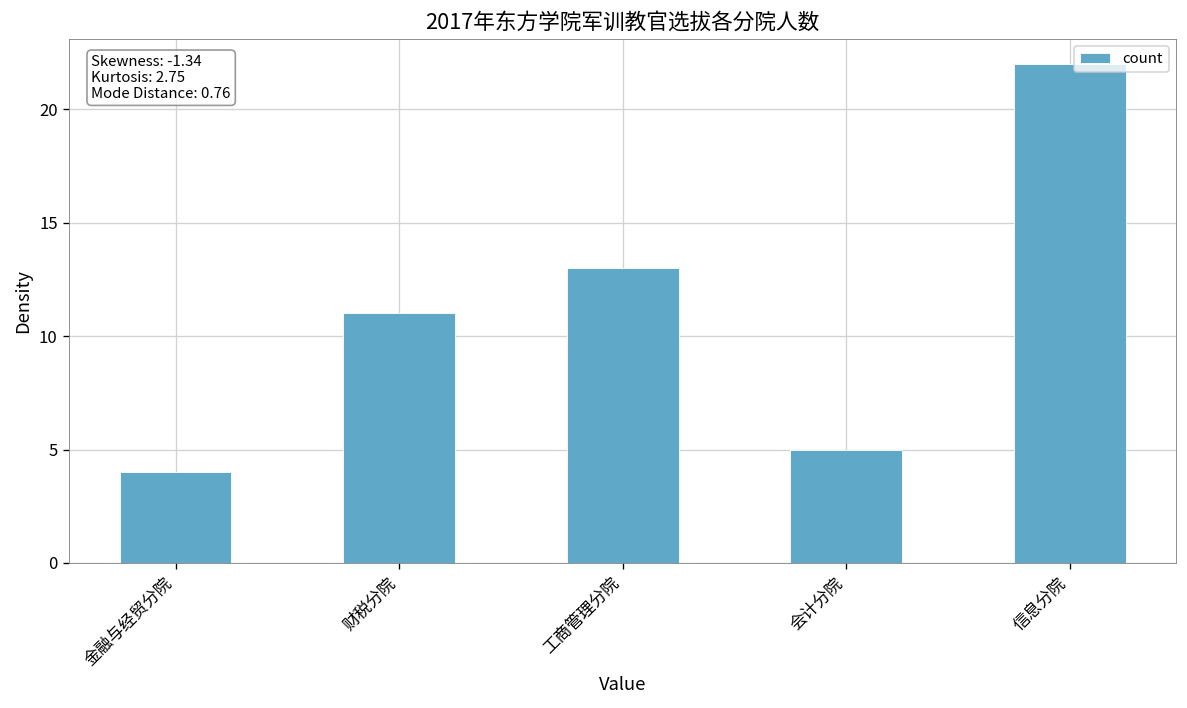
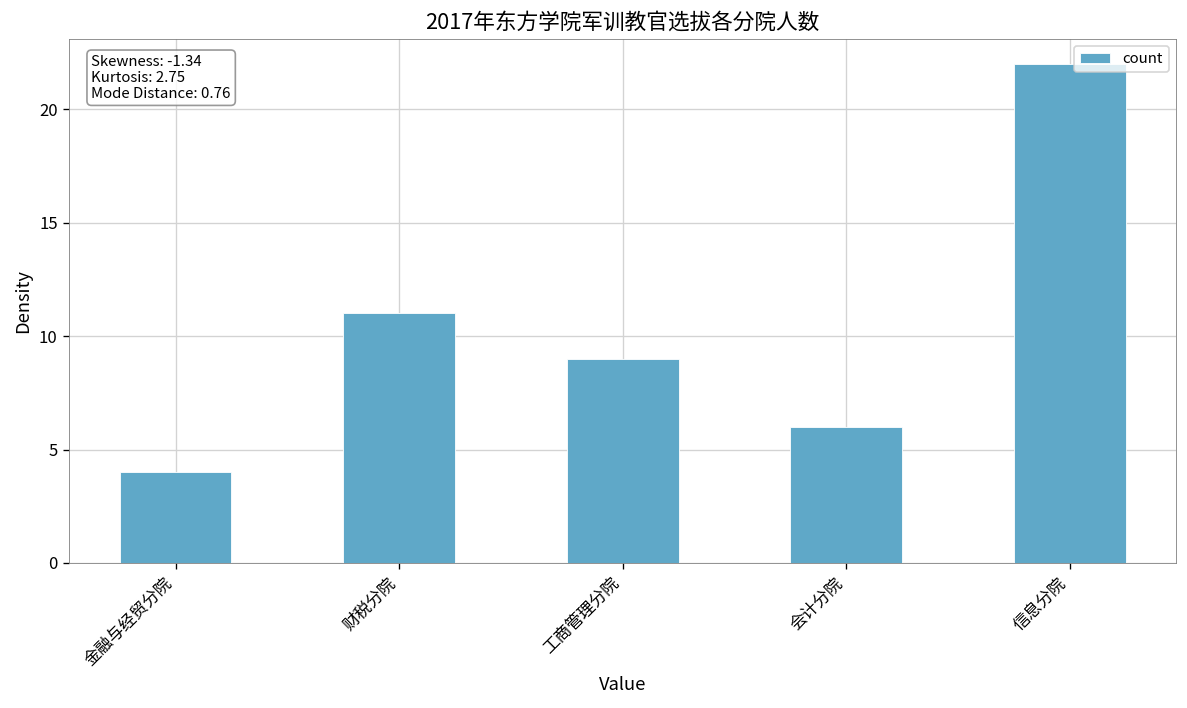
  {
    "金融与经贸分院": 4,
    "财税分院": 11,
-   "工商管理分院": 13,
-   "会计分院": 5,
+   "工商管理分院": 9,
+   "会计分院": 6,
    "信息分院": 22
  }
